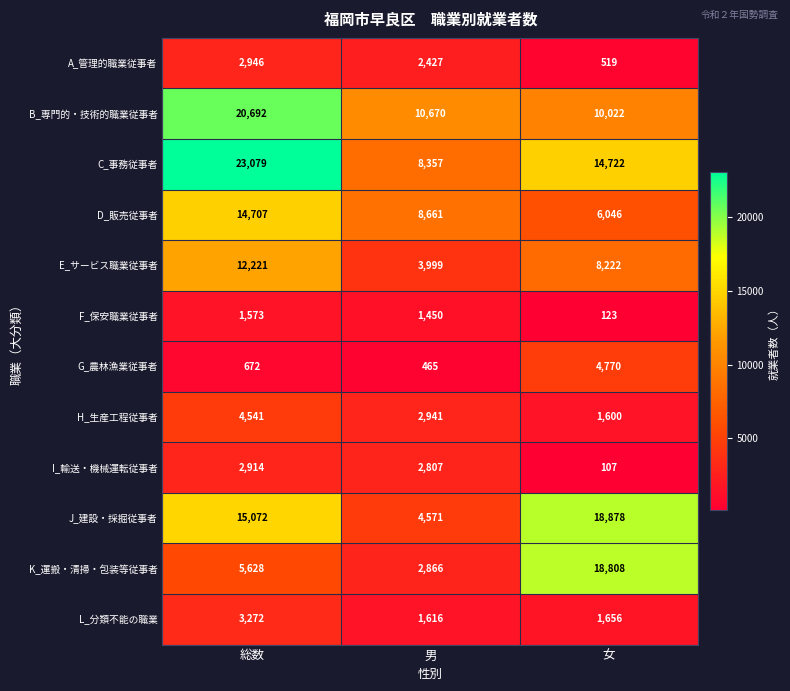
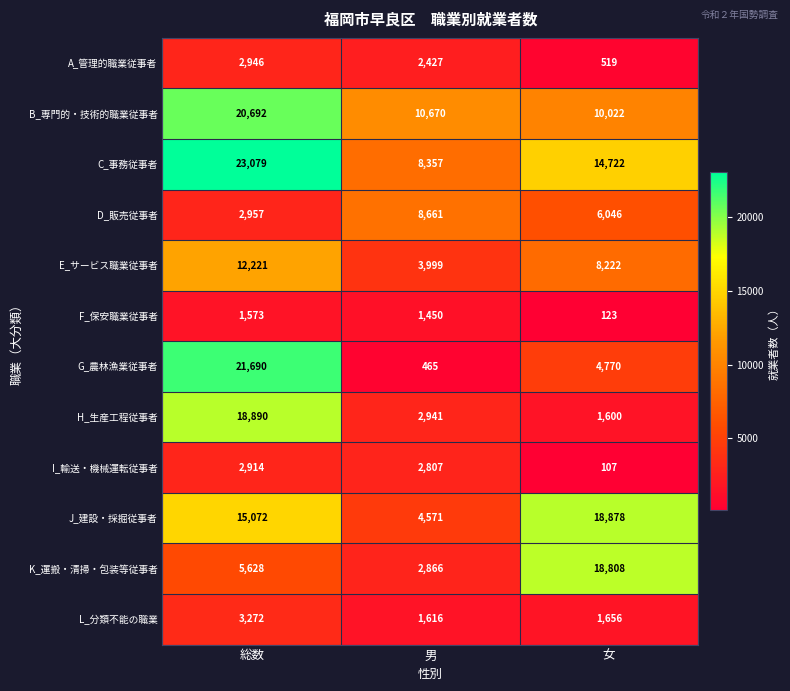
  {
    "A_管理的職業従事者": {
      "総数": "2,946",
      "男": "2,427",
      "女": "519"
    },
    "B_専門的・技術的職業従事者": {
      "総数": "20,692",
      "男": "10,670",
      "女": "10,022"
    },
    "C_事務従事者": {
      "総数": "23,079",
      "男": "8,357",
      "女": "14,722"
    },
    "D_販売従事者": {
-     "総数": "14,707",
+     "総数": "2,957",
      "男": "8,661",
      "女": "6,046"
    },
    "E_サービス職業従事者": {
      "総数": "12,221",
      "男": "3,999",
      "女": "8,222"
    },
    "F_保安職業従事者": {
      "総数": "1,573",
      "男": "1,450",
      "女": "123"
    },
    "G_農林漁業従事者": {
-     "総数": "672",
+     "総数": "21,690",
      "男": "465",
      "女": "4,770"
    },
    "H_生産工程従事者": {
-     "総数": "4,541",
+     "総数": "18,890",
      "男": "2,941",
      "女": "1,600"
    },
    "I_輸送・機械運転従事者": {
      "総数": "2,914",
      "男": "2,807",
      "女": "107"
    },
    "J_建設・採掘従事者": {
      "総数": "15,072",
      "男": "4,571",
      "女": "18,878"
    },
    "K_運搬・清掃・包装等従事者": {
      "総数": "5,628",
      "男": "2,866",
      "女": "18,808"
    },
    "L_分類不能の職業": {
      "総数": "3,272",
      "男": "1,616",
      "女": "1,656"
    }
  }
